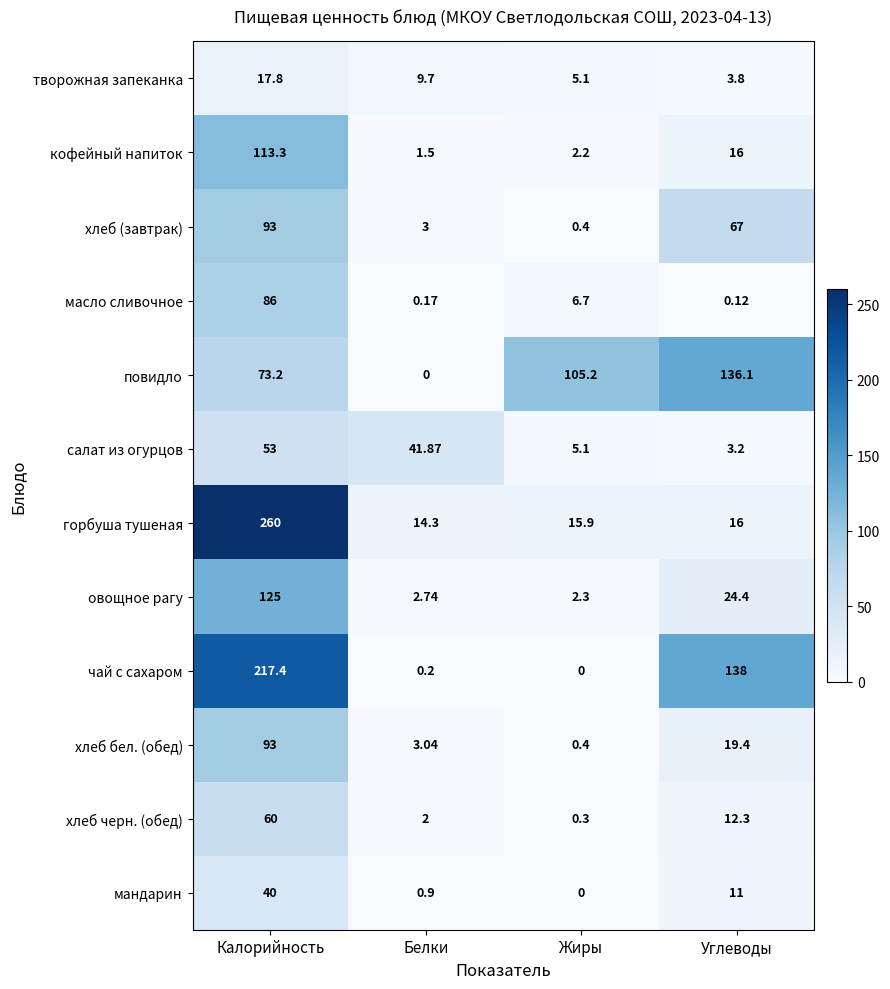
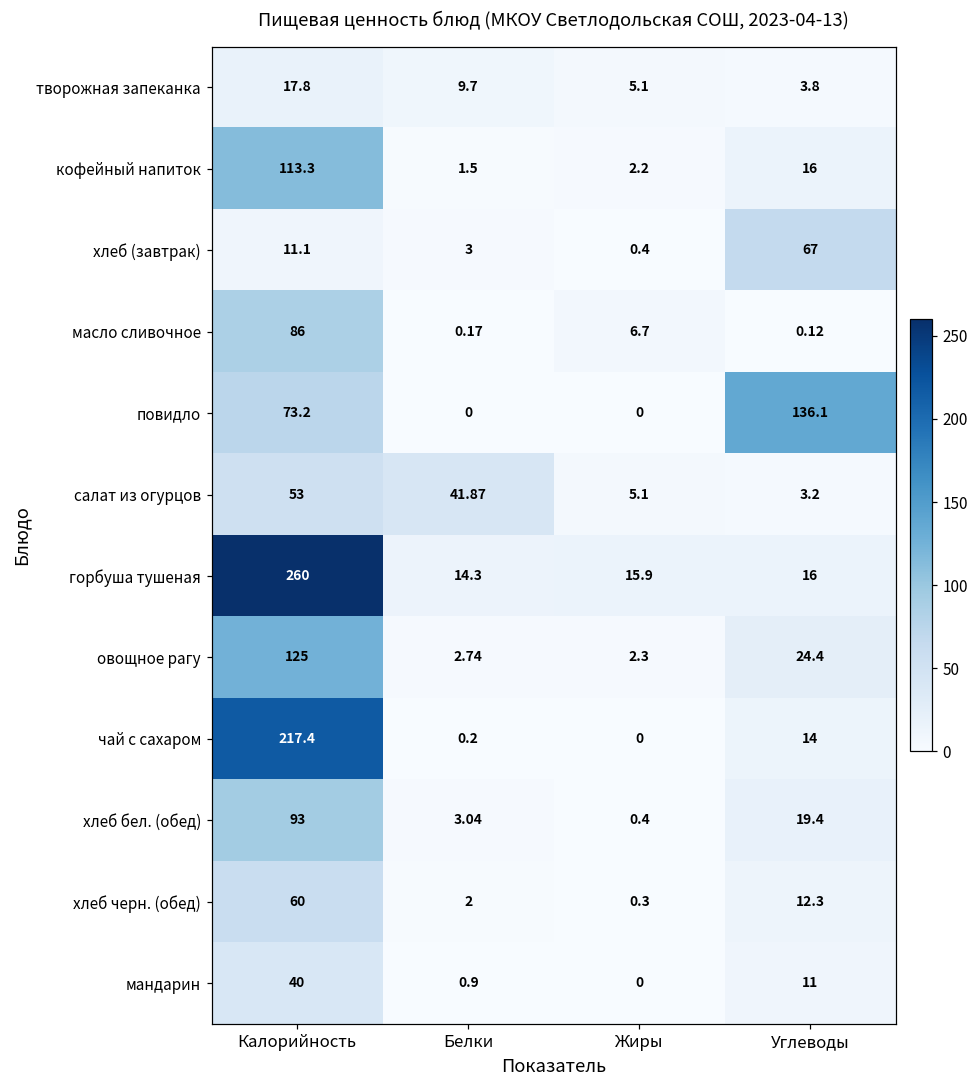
  {
    "творожная запеканка": {
      "Калорийность": 17.8,
      "Белки": 9.7,
      "Жиры": 5.1,
      "Углеводы": 3.8
    },
    "кофейный напиток": {
      "Калорийность": 113.3,
      "Белки": 1.5,
      "Жиры": 2.2,
      "Углеводы": 16
    },
    "хлеб (завтрак)": {
-     "Калорийность": 93,
+     "Калорийность": 11.1,
      "Белки": 3,
      "Жиры": 0.4,
      "Углеводы": 67
    },
    "масло сливочное": {
      "Калорийность": 86,
      "Белки": 0.17,
      "Жиры": 6.7,
      "Углеводы": 0.12
    },
    "повидло": {
      "Калорийность": 73.2,
      "Белки": 0,
-     "Жиры": 105.2,
+     "Жиры": 0,
      "Углеводы": 136.1
    },
    "салат из огурцов": {
      "Калорийность": 53,
      "Белки": 41.87,
      "Жиры": 5.1,
      "Углеводы": 3.2
    },
    "горбуша тушеная": {
      "Калорийность": 260,
      "Белки": 14.3,
      "Жиры": 15.9,
      "Углеводы": 16
    },
    "овощное рагу": {
      "Калорийность": 125,
      "Белки": 2.74,
      "Жиры": 2.3,
      "Углеводы": 24.4
    },
    "чай с сахаром": {
      "Калорийность": 217.4,
      "Белки": 0.2,
      "Жиры": 0,
-     "Углеводы": 138
+     "Углеводы": 14
    },
    "хлеб бел. (обед)": {
      "Калорийность": 93,
      "Белки": 3.04,
      "Жиры": 0.4,
      "Углеводы": 19.4
    },
    "хлеб черн. (обед)": {
      "Калорийность": 60,
      "Белки": 2,
      "Жиры": 0.3,
      "Углеводы": 12.3
    },
    "мандарин": {
      "Калорийность": 40,
      "Белки": 0.9,
      "Жиры": 0,
      "Углеводы": 11
    }
  }
